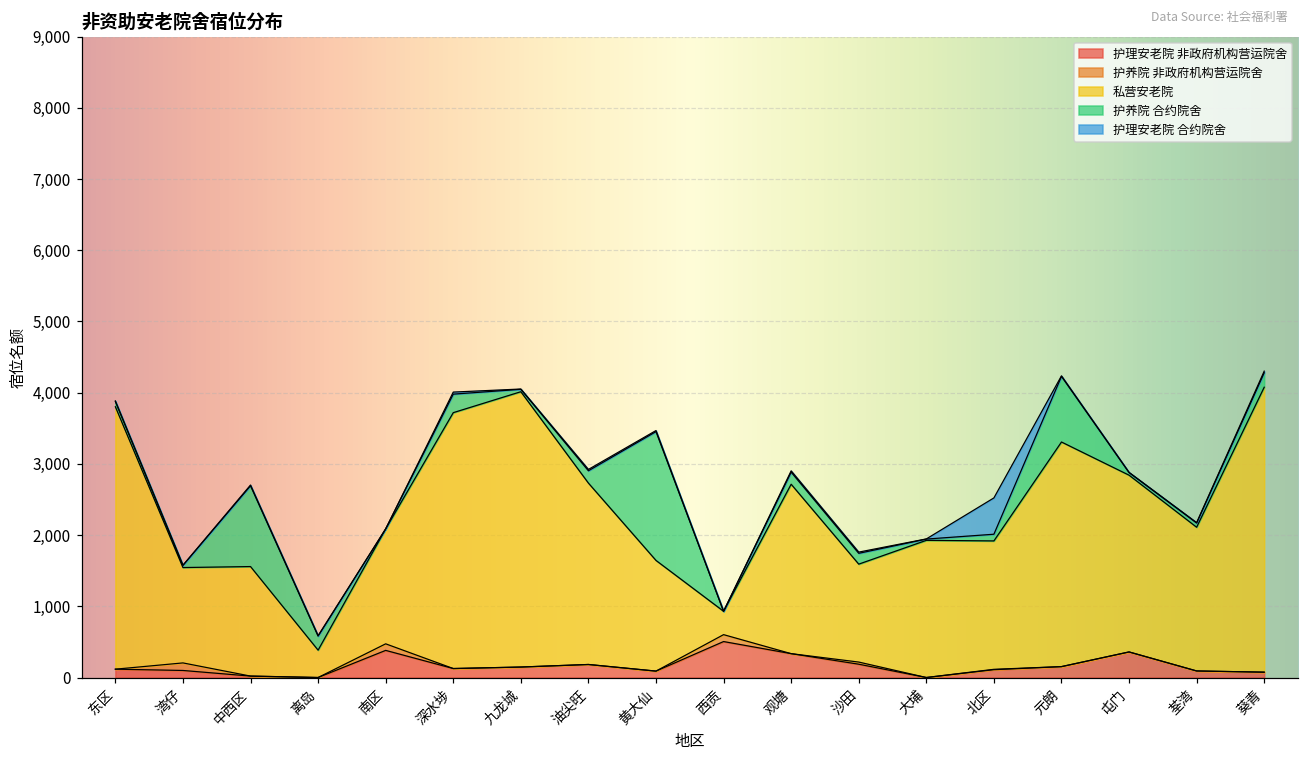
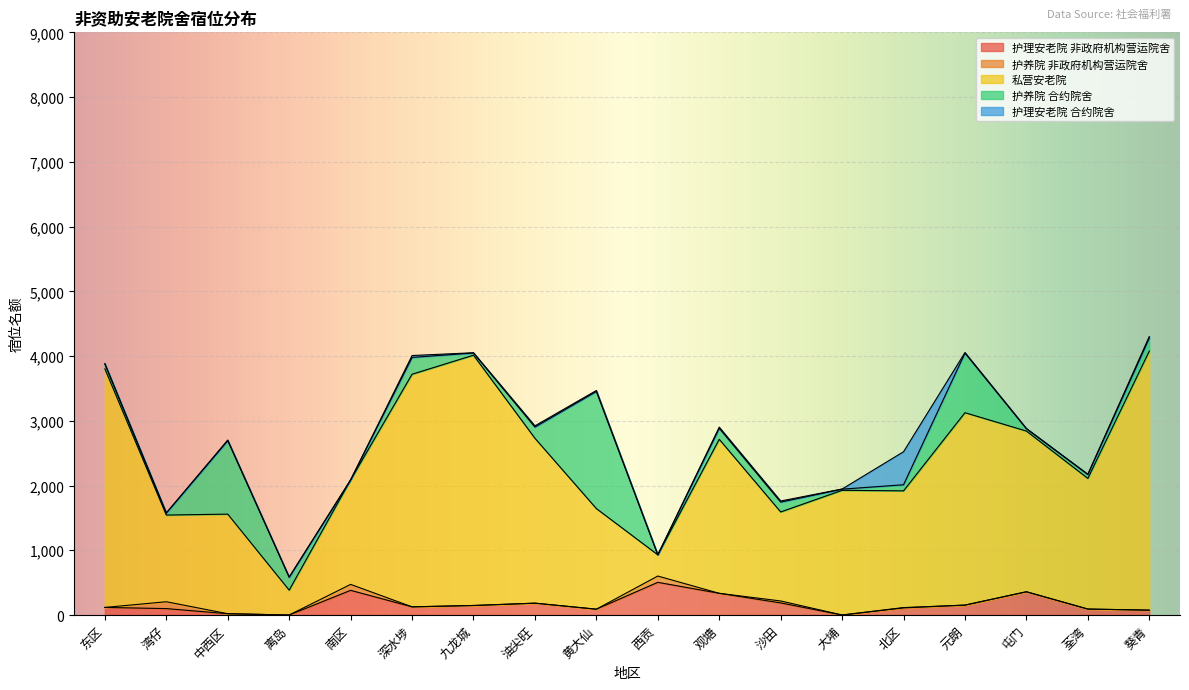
  {
    "私营安老院": {
      "东区": "3,700",
      "中西区": "1,500",
      "离岛": "400",
      "深水埗": "3,600",
      "油尖旺": "2,500",
      "黄大仙": "1,600",
      "观塘": "2,400",
      "沙田": "1,400",
      "北区": "1,800",
-     "元朗": "3,200",
+     "元朗": "3,000",
      "荃湾": "2,000",
      "葵青": "4,000"
    },
    "护养院 合约院舍": {
      "北区": "100"
    },
    "护理安老院 合约院舍": {
      "北区": "500"
    }
  }
